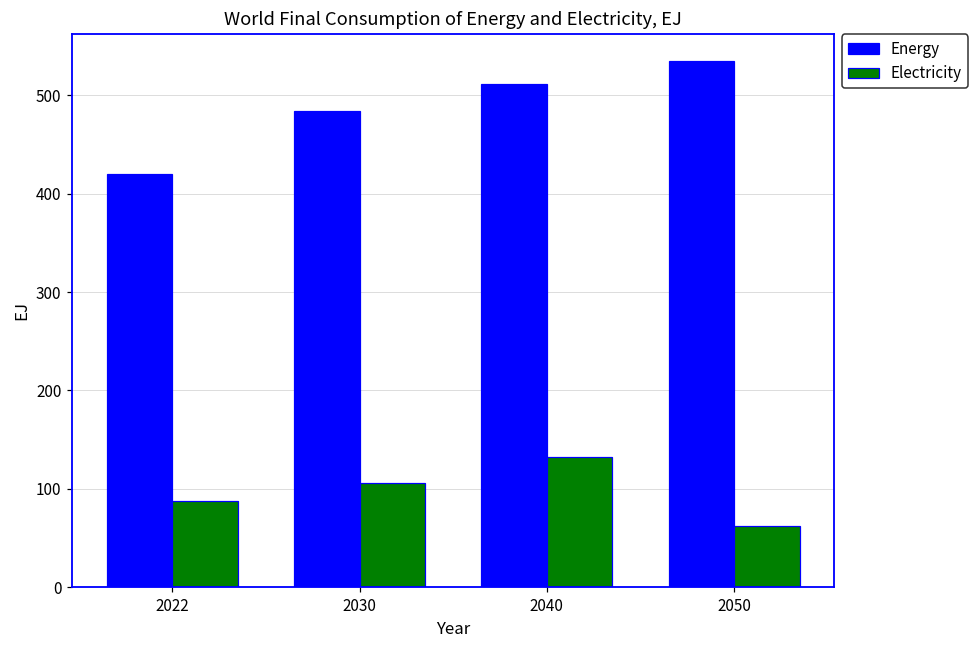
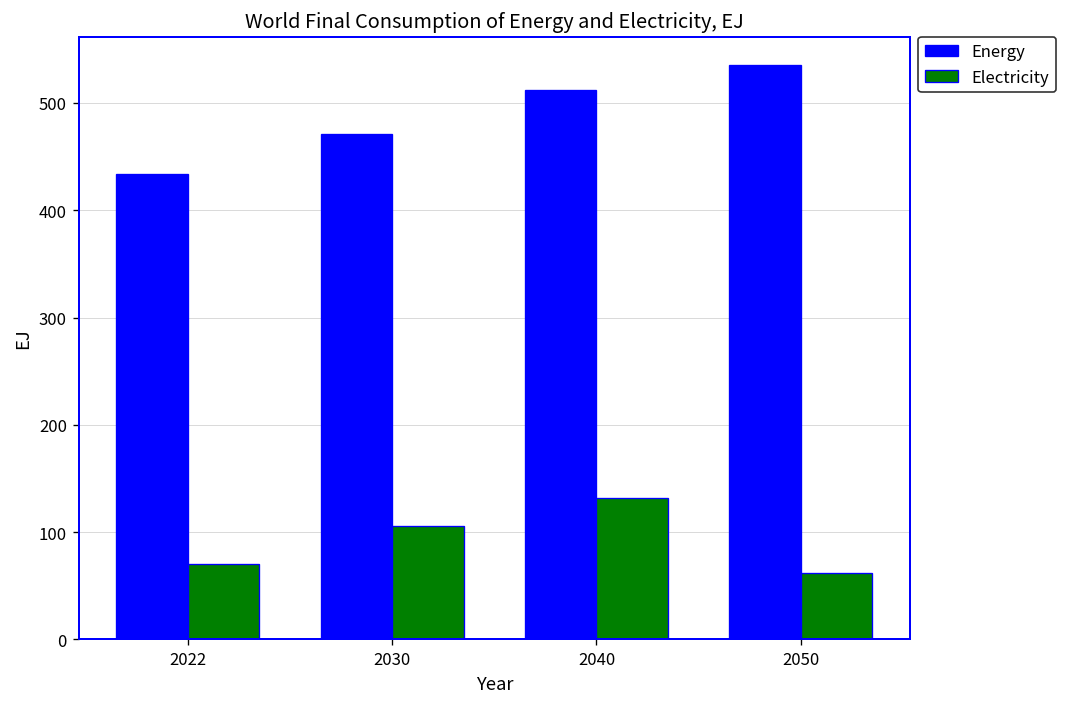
  {
    "Energy": {
-     "2022": 420,
-     "2030": 480,
+     "2022": 430,
+     "2030": 470,
      "2040": 510,
      "2050": 540
    },
    "Electricity": {
-     "2022": 90,
+     "2022": 70,
      "2030": 110,
      "2040": 130,
      "2050": 60
    }
  }
